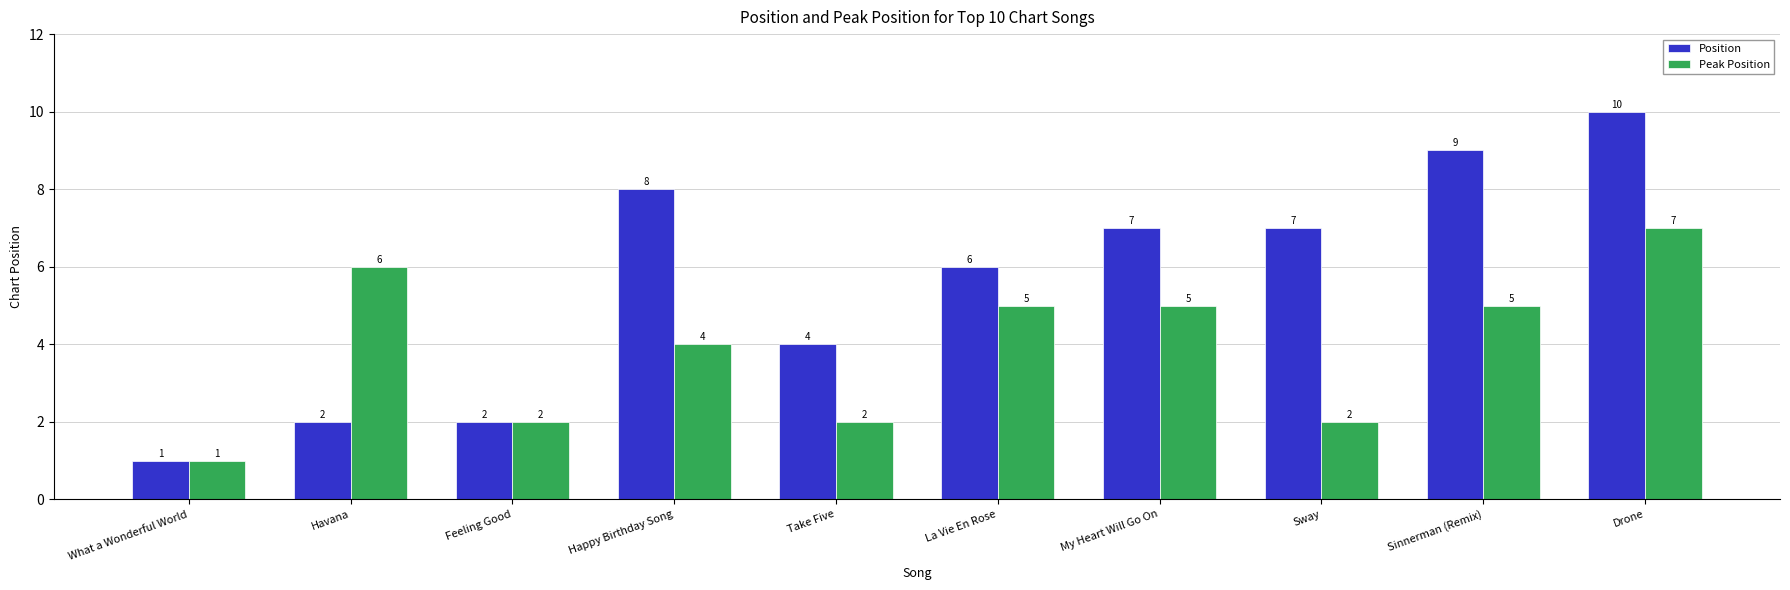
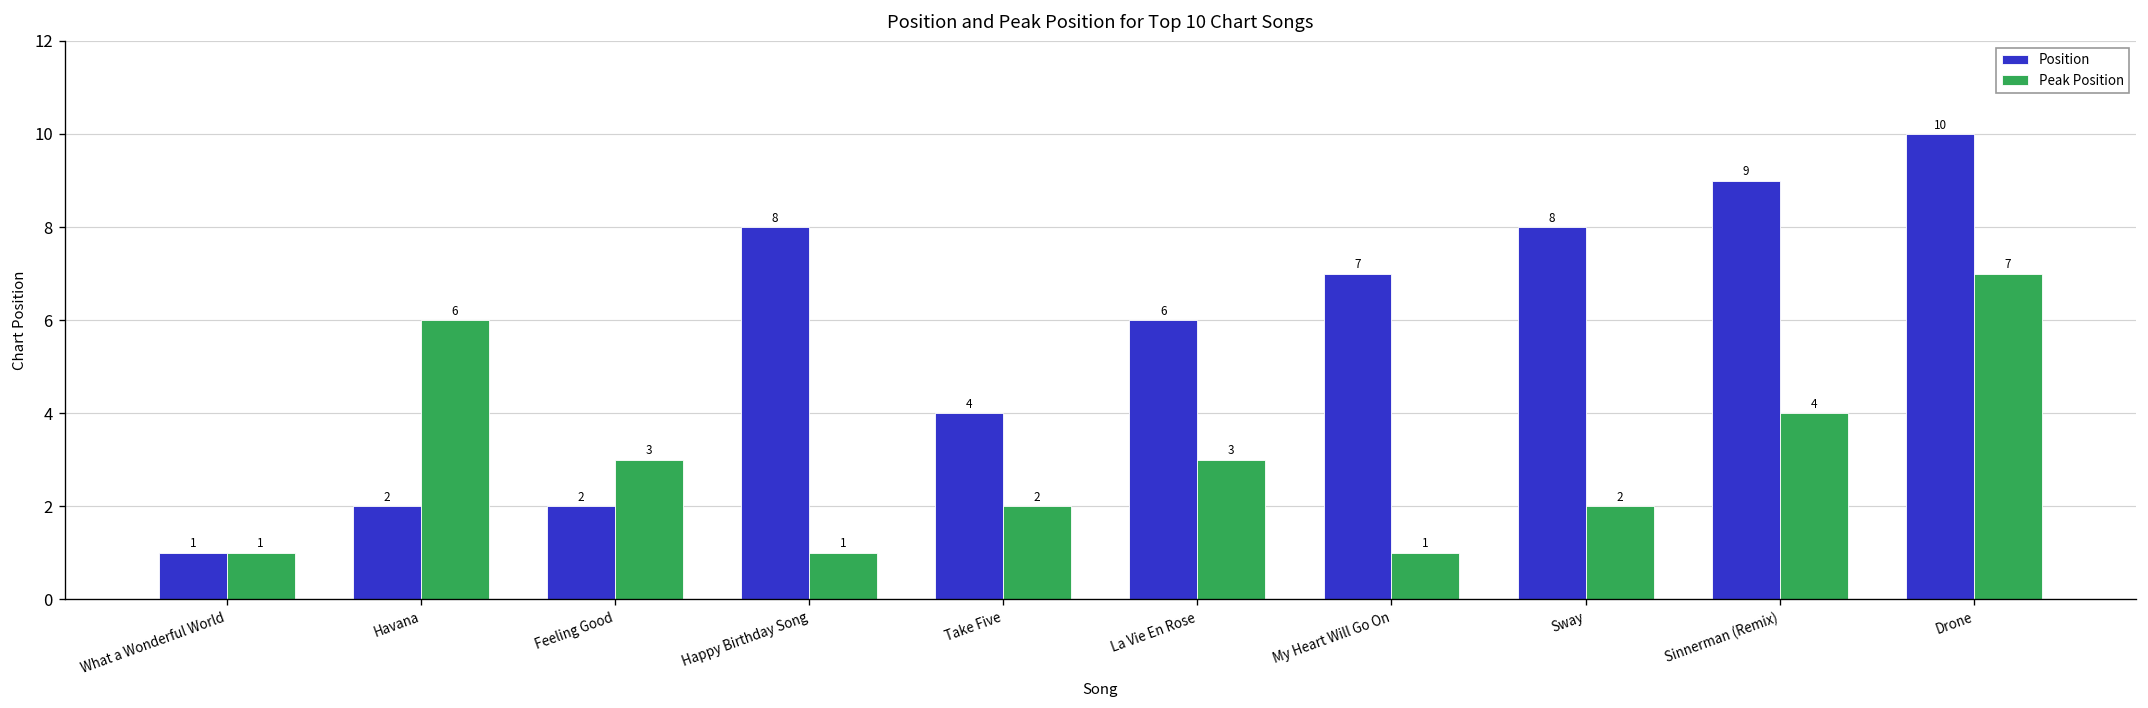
  {
    "Position": {
      "What a Wonderful World": 1,
      "Havana": 2,
      "Feeling Good": 2,
      "Happy Birthday Song": 8,
      "Take Five": 4,
      "La Vie En Rose": 6,
      "My Heart Will Go On": 7,
-     "Sway": 7,
+     "Sway": 8,
      "Sinnerman (Remix)": 9,
      "Drone": 10
    },
    "Peak Position": {
      "What a Wonderful World": 1,
      "Havana": 6,
-     "Feeling Good": 2,
-     "Happy Birthday Song": 4,
+     "Feeling Good": 3,
+     "Happy Birthday Song": 1,
      "Take Five": 2,
-     "La Vie En Rose": 5,
-     "My Heart Will Go On": 5,
+     "La Vie En Rose": 3,
+     "My Heart Will Go On": 1,
      "Sway": 2,
-     "Sinnerman (Remix)": 5,
+     "Sinnerman (Remix)": 4,
      "Drone": 7
    }
  }
